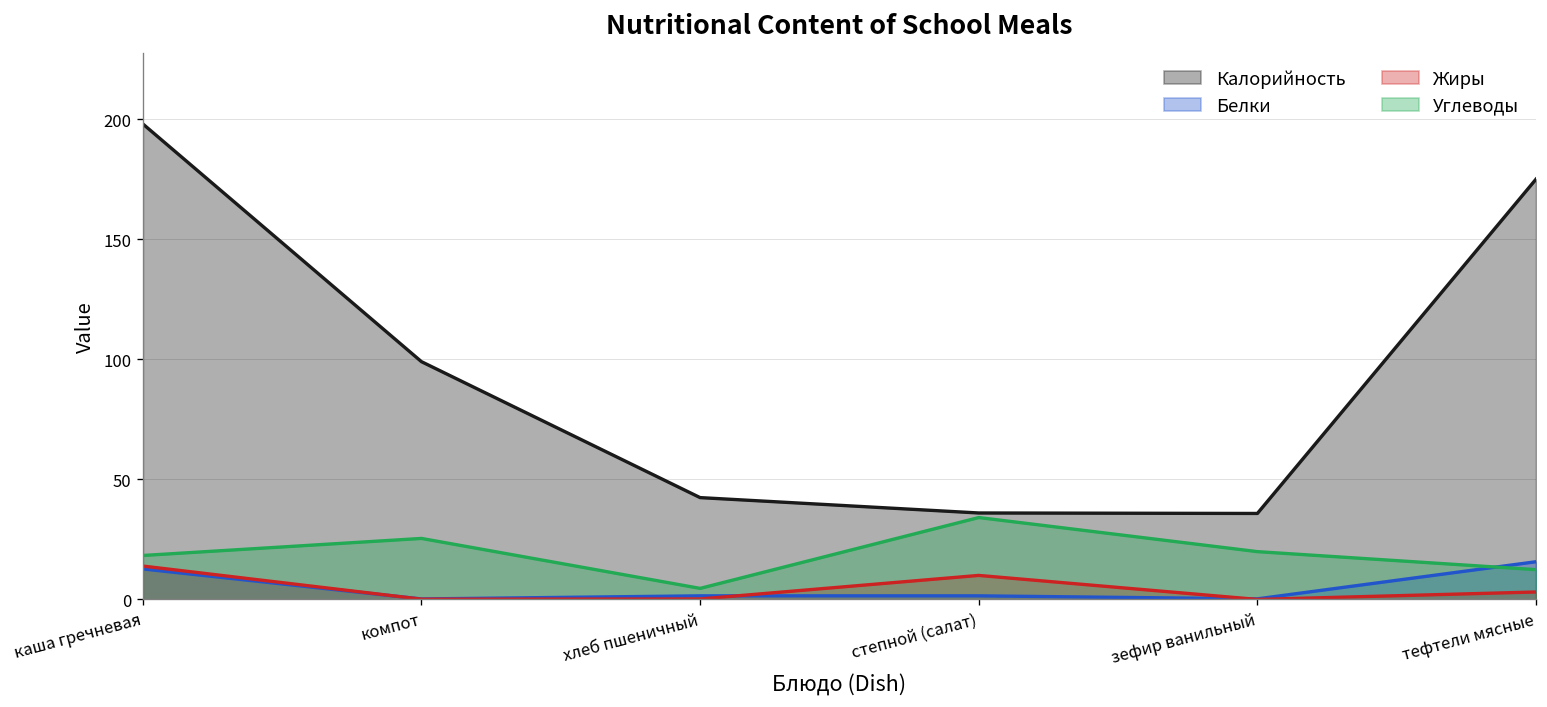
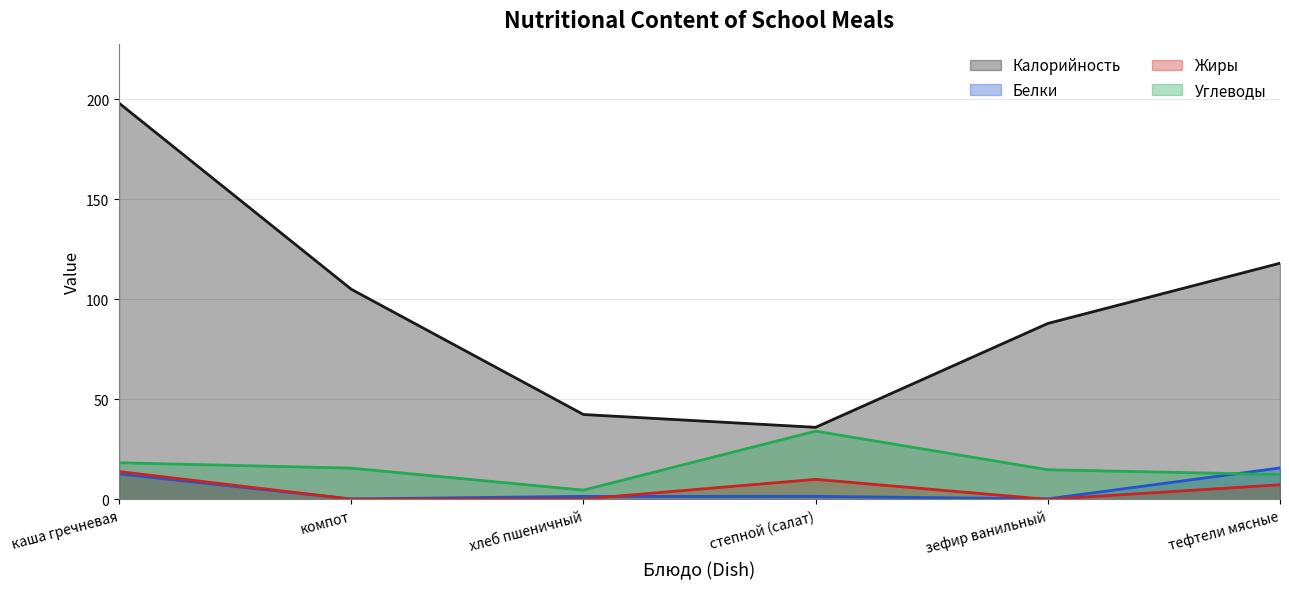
  {
    "Калорийность": {
      "каша гречневая": 198,
-     "компот": 99,
+     "компот": 105,
      "хлеб пшеничный": 42,
      "степной (салат)": 36,
-     "зефир ванильный": 36,
-     "тефтели мясные": 175
+     "зефир ванильный": 88,
+     "тефтели мясные": 118
    },
    "Белки": {
      "хлеб пшеничный": 2,
      "степной (салат)": 2,
      "тефтели мясные": 16
    },
    "Жиры": {
      "хлеб пшеничный": 0,
      "степной (салат)": 10,
-     "тефтели мясные": 3
+     "тефтели мясные": 7
    },
    "Углеводы": {
      "каша гречневая": 18,
-     "компот": 25,
+     "компот": 16,
      "хлеб пшеничный": 5,
      "степной (салат)": 34,
-     "зефир ванильный": 20,
+     "зефир ванильный": 15,
      "тефтели мясные": 12
    }
  }
